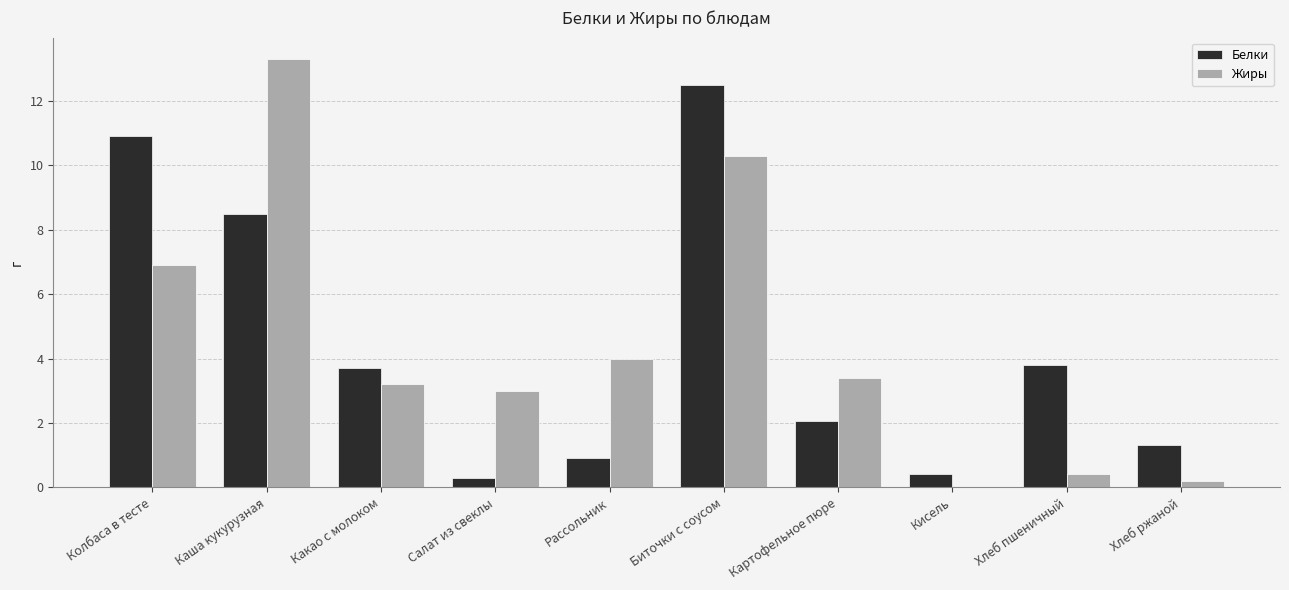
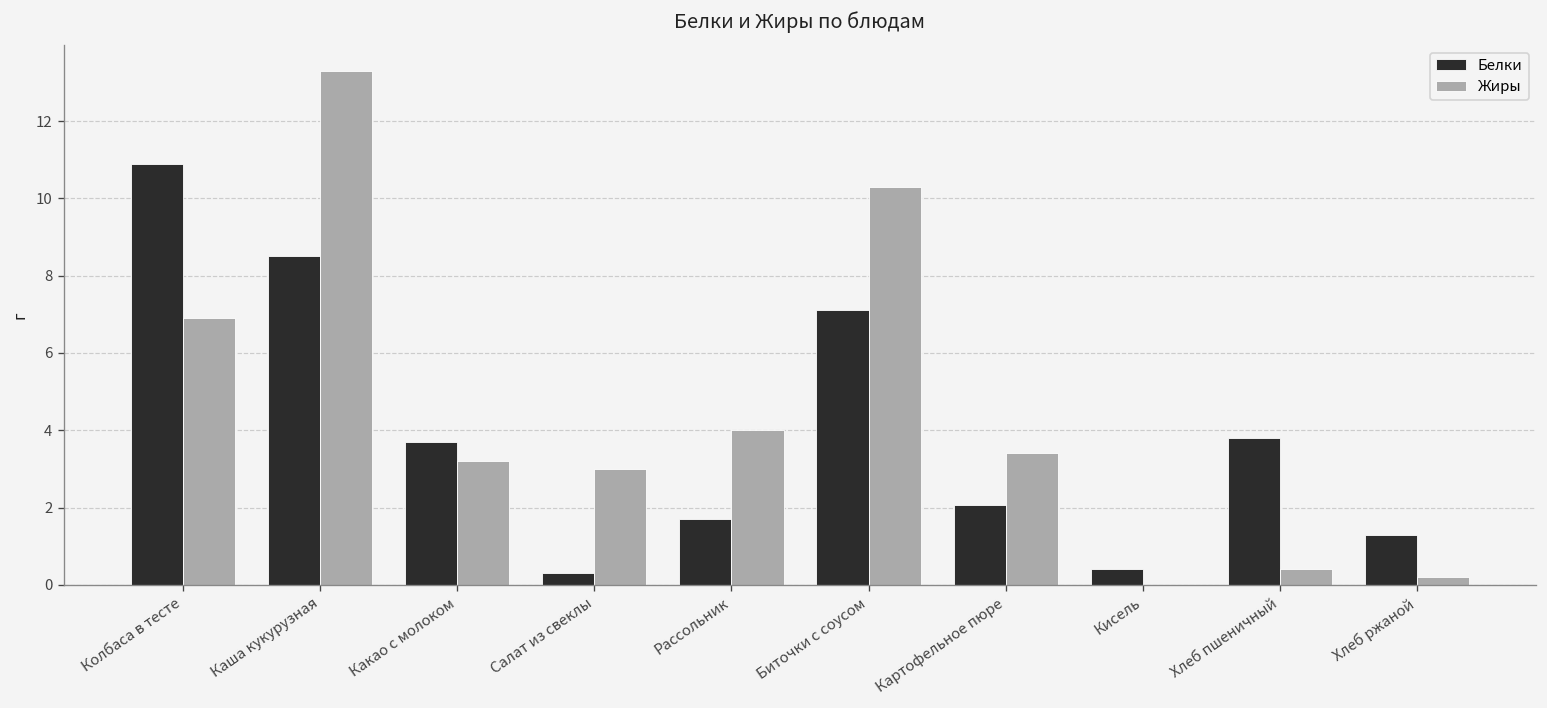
  {
    "Белки": {
      "Колбаса в тесте": 10.9,
      "Каша кукурузная": 8.5,
      "Какао с молоком": 3.7,
      "Салат из свеклы": 0.3,
-     "Рассольник": 0.9,
-     "Биточки с соусом": 12.5,
+     "Рассольник": 1.7,
+     "Биточки с соусом": 7.1,
      "Картофельное пюре": 2.1,
      "Кисель": 0.4,
      "Хлеб пшеничный": 3.8,
      "Хлеб ржаной": 1.3
    },
    "Жиры": {
      "Колбаса в тесте": 6.9,
      "Каша кукурузная": 13.3,
      "Какао с молоком": 3.2,
      "Салат из свеклы": 3.0,
      "Рассольник": 4.0,
      "Биточки с соусом": 10.3,
      "Картофельное пюре": 3.4,
      "Кисель": 0.0,
      "Хлеб пшеничный": 0.4,
      "Хлеб ржаной": 0.2
    }
  }
